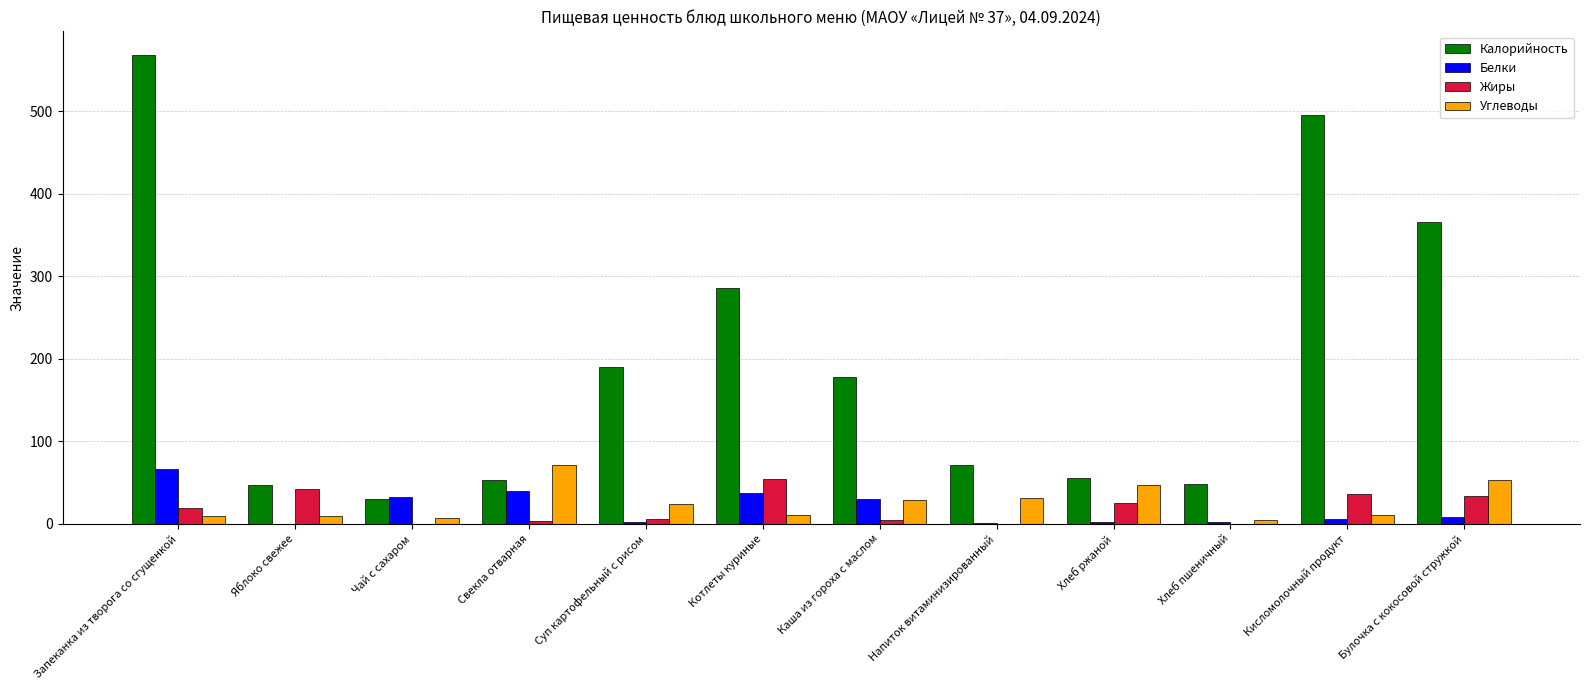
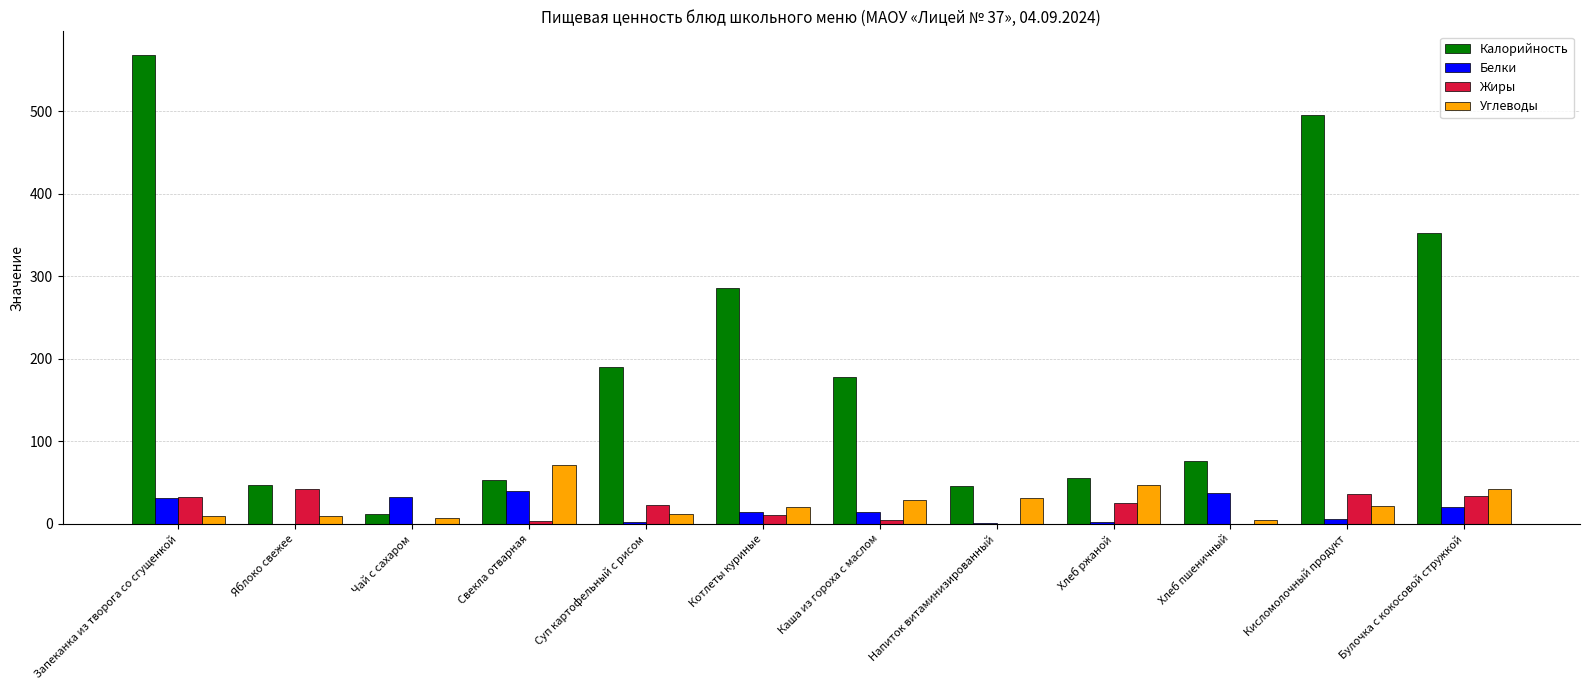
  {
    "Калорийность": {
      "Запеканка из творога со сгущенкой": 570,
      "Яблоко свежее": 50,
-     "Чай с сахаром": 30,
+     "Чай с сахаром": 10,
      "Свекла отварная": 50,
      "Суп картофельный с рисом": 190,
      "Котлеты куриные": 290,
      "Каша из гороха с маслом": 180,
-     "Напиток витаминизированный": 70,
+     "Напиток витаминизированный": 50,
      "Хлеб ржаной": 60,
-     "Хлеб пшеничный": 50,
+     "Хлеб пшеничный": 80,
      "Кисломолочный продукт": 500,
-     "Булочка с кокосовой стружкой": 370
+     "Булочка с кокосовой стружкой": 350
    },
    "Белки": {
-     "Запеканка из творога со сгущенкой": 70,
+     "Запеканка из творога со сгущенкой": 30,
      "Чай с сахаром": 30,
      "Свекла отварная": 40,
-     "Котлеты куриные": 40,
-     "Каша из гороха с маслом": 30,
-     "Хлеб пшеничный": 0,
+     "Котлеты куриные": 10,
+     "Каша из гороха с маслом": 10,
+     "Хлеб пшеничный": 40,
      "Кисломолочный продукт": 10,
-     "Булочка с кокосовой стружкой": 10
+     "Булочка с кокосовой стружкой": 20
    },
    "Жиры": {
-     "Запеканка из творога со сгущенкой": 20,
+     "Запеканка из творога со сгущенкой": 30,
      "Яблоко свежее": 40,
      "Чай с сахаром": 0,
      "Свекла отварная": 0,
-     "Суп картофельный с рисом": 10,
-     "Котлеты куриные": 50,
+     "Суп картофельный с рисом": 20,
+     "Котлеты куриные": 10,
      "Каша из гороха с маслом": 0,
      "Хлеб ржаной": 30,
      "Кисломолочный продукт": 40,
      "Булочка с кокосовой стружкой": 30
    },
    "Углеводы": {
      "Запеканка из творога со сгущенкой": 10,
      "Яблоко свежее": 10,
      "Чай с сахаром": 10,
      "Свекла отварная": 70,
-     "Суп картофельный с рисом": 20,
-     "Котлеты куриные": 10,
+     "Суп картофельный с рисом": 10,
+     "Котлеты куриные": 20,
      "Каша из гороха с маслом": 30,
      "Напиток витаминизированный": 30,
      "Хлеб ржаной": 50,
      "Хлеб пшеничный": 0,
-     "Кисломолочный продукт": 10,
-     "Булочка с кокосовой стружкой": 50
+     "Кисломолочный продукт": 20,
+     "Булочка с кокосовой стружкой": 40
    }
  }
